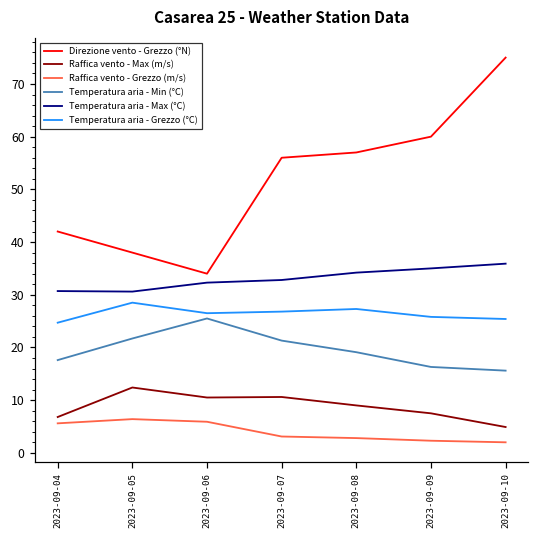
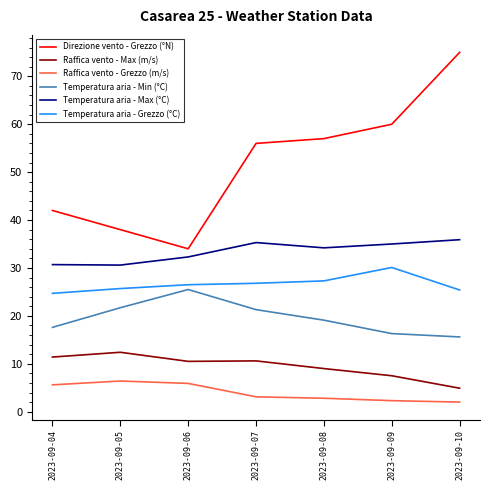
  {
    "Direzione vento - Grezzo (°N)": {
      "2023-09-04": 42,
      "2023-09-05": 38,
      "2023-09-06": 34,
      "2023-09-07": 56,
      "2023-09-08": 57,
      "2023-09-09": 60,
      "2023-09-10": 75
    },
    "Raffica vento - Max (m/s)": {
-     "2023-09-04": 7,
+     "2023-09-04": 11,
      "2023-09-05": 12,
      "2023-09-06": 11,
      "2023-09-07": 11,
      "2023-09-08": 9,
      "2023-09-09": 8,
      "2023-09-10": 5
    },
    "Raffica vento - Grezzo (m/s)": {
      "2023-09-04": 6,
      "2023-09-05": 6,
      "2023-09-06": 6,
      "2023-09-07": 3,
      "2023-09-08": 3,
      "2023-09-09": 2,
      "2023-09-10": 2
    },
    "Temperatura aria - Min (°C)": {
      "2023-09-04": 18,
      "2023-09-05": 22,
      "2023-09-06": 26,
      "2023-09-07": 21,
      "2023-09-08": 19,
      "2023-09-09": 16,
      "2023-09-10": 16
    },
    "Temperatura aria - Max (°C)": {
      "2023-09-04": 31,
      "2023-09-05": 31,
      "2023-09-06": 32,
-     "2023-09-07": 33,
+     "2023-09-07": 35,
      "2023-09-08": 34,
      "2023-09-09": 35,
      "2023-09-10": 36
    },
    "Temperatura aria - Grezzo (°C)": {
      "2023-09-04": 25,
-     "2023-09-05": 29,
+     "2023-09-05": 26,
      "2023-09-06": 27,
      "2023-09-07": 27,
      "2023-09-08": 27,
-     "2023-09-09": 26,
+     "2023-09-09": 30,
      "2023-09-10": 25
    }
  }
